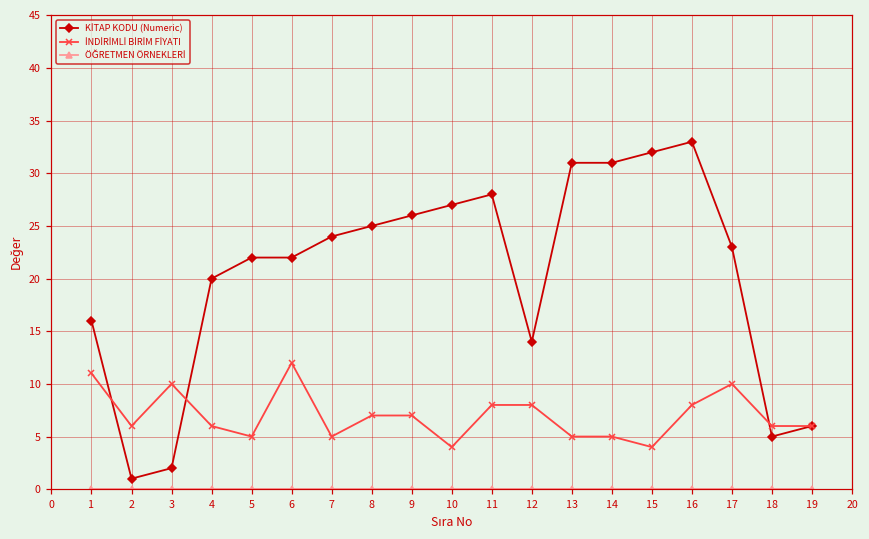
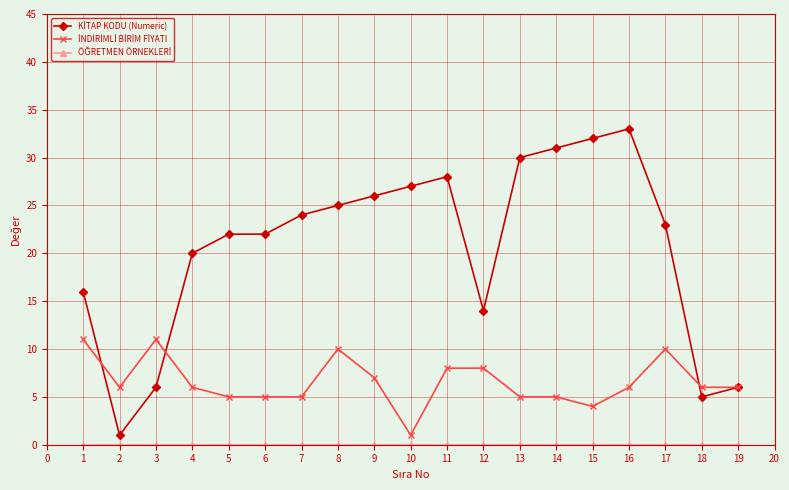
  {
    "KİTAP KODU (Numeric)": {
      "1": 16,
      "2": 1,
-     "3": 2,
+     "3": 6,
      "4": 20,
      "5": 22,
      "6": 22,
      "7": 24,
      "8": 25,
      "9": 26,
      "10": 27,
      "11": 28,
      "12": 14,
-     "13": 31,
+     "13": 30,
      "14": 31,
      "15": 32,
      "16": 33,
      "17": 23,
      "18": 5
    },
    "İNDİRİMLİ BİRİM FİYATI": {
      "1": 11,
      "2": 6,
-     "3": 10,
+     "3": 11,
      "4": 6,
      "5": 5,
-     "6": 12,
+     "6": 5,
      "7": 5,
-     "8": 7,
+     "8": 10,
      "9": 7,
-     "10": 4,
+     "10": 1,
      "11": 8,
      "12": 8,
      "13": 5,
      "14": 5,
      "15": 4,
-     "16": 8,
+     "16": 6,
      "17": 10,
      "18": 6
    },
    "ÖĞRETMEN ÖRNEKLERİ": {
      "1": 0,
      "2": 0,
      "3": 0,
      "4": 0,
      "5": 0,
      "6": 0,
      "7": 0,
      "8": 0,
      "9": 0,
      "10": 0,
      "11": 0,
      "12": 0,
      "13": 0,
      "14": 0,
      "15": 0,
      "16": 0,
      "17": 0,
      "18": 0,
      "19": 0
    }
  }
